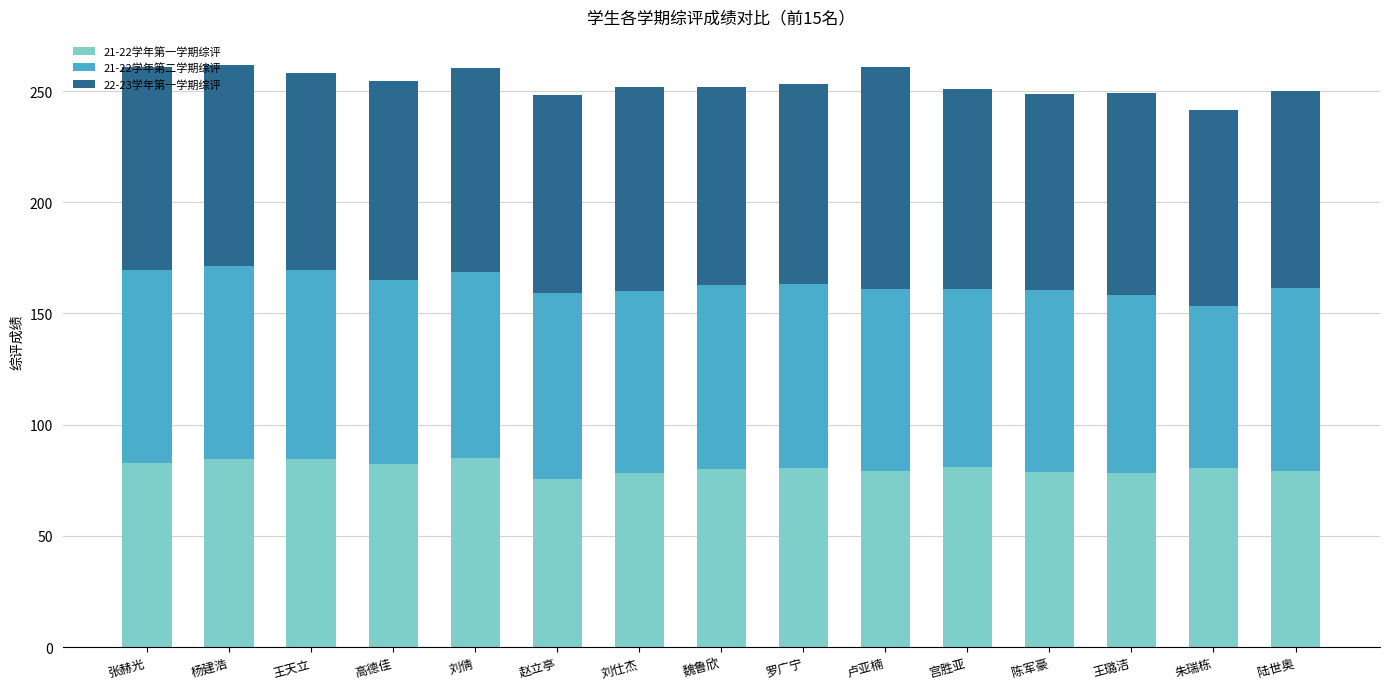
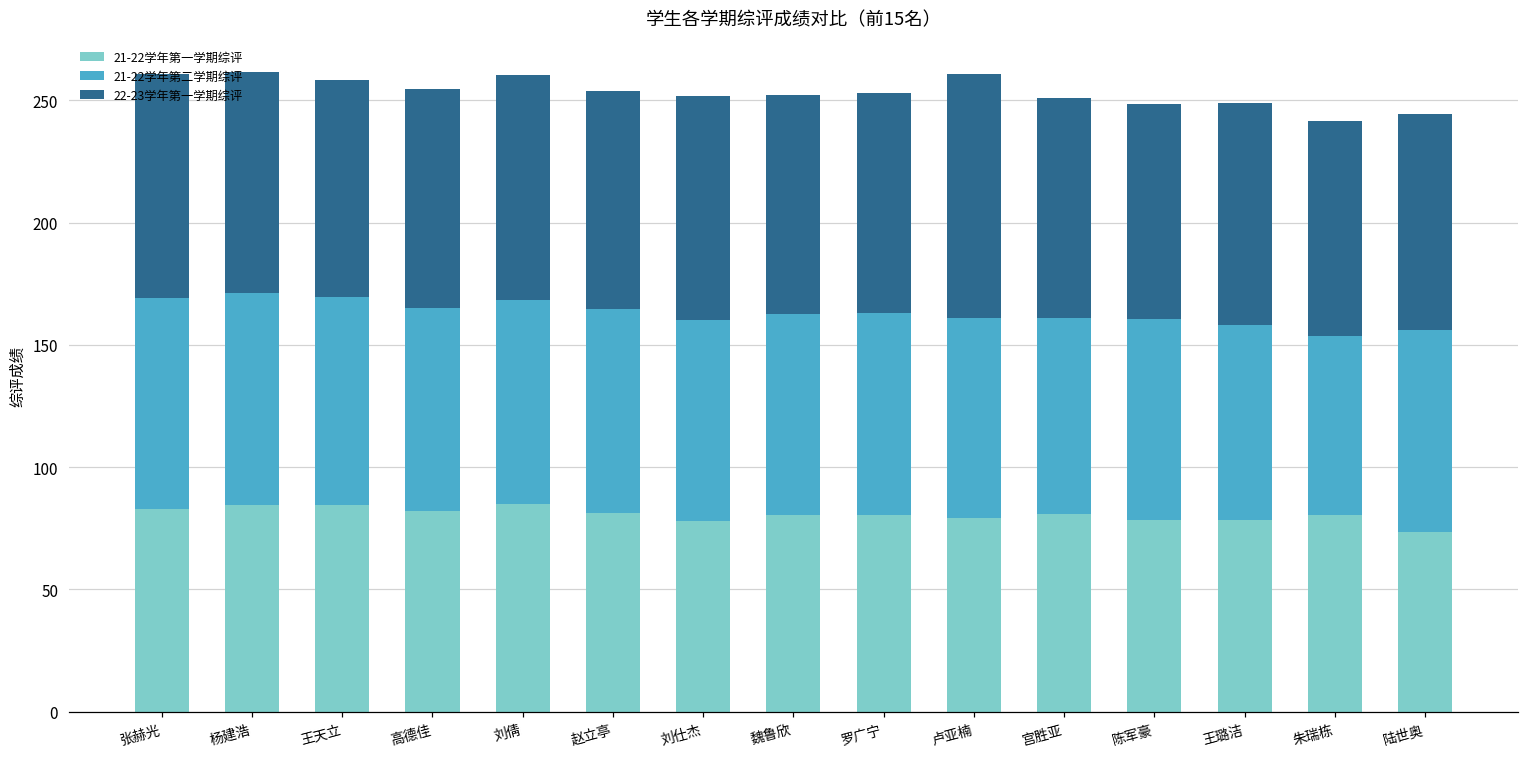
  {
    "21-22学年第一学期综评": {
      "张赫光": 83,
      "杨建浩": 84,
      "王天立": 84,
      "高德佳": 82,
      "刘倩": 85,
-     "赵立亭": 76,
+     "赵立亭": 81,
      "刘仕杰": 78,
      "魏鲁欣": 80,
      "罗广宁": 80,
      "卢亚楠": 79,
      "宫胜亚": 81,
      "陈军豪": 79,
      "王璐洁": 78,
      "朱瑞栋": 81,
-     "陆世奥": 79
+     "陆世奥": 73
    },
    "21-22学年第二学期综评": {
      "张赫光": 86,
      "杨建浩": 87,
      "王天立": 85,
      "高德佳": 83,
      "刘倩": 83,
      "赵立亭": 84,
      "刘仕杰": 82,
      "魏鲁欣": 82,
      "罗广宁": 83,
      "卢亚楠": 82,
      "宫胜亚": 80,
      "陈军豪": 82,
      "王璐洁": 80,
      "朱瑞栋": 73,
      "陆世奥": 82
    },
    "22-23学年第一学期综评": {
      "张赫光": 92,
      "杨建浩": 91,
      "王天立": 89,
      "高德佳": 89,
      "刘倩": 92,
      "赵立亭": 89,
      "刘仕杰": 92,
      "魏鲁欣": 89,
      "罗广宁": 90,
      "卢亚楠": 100,
      "宫胜亚": 90,
      "陈军豪": 88,
      "王璐洁": 91,
      "朱瑞栋": 88,
      "陆世奥": 89
    }
  }
